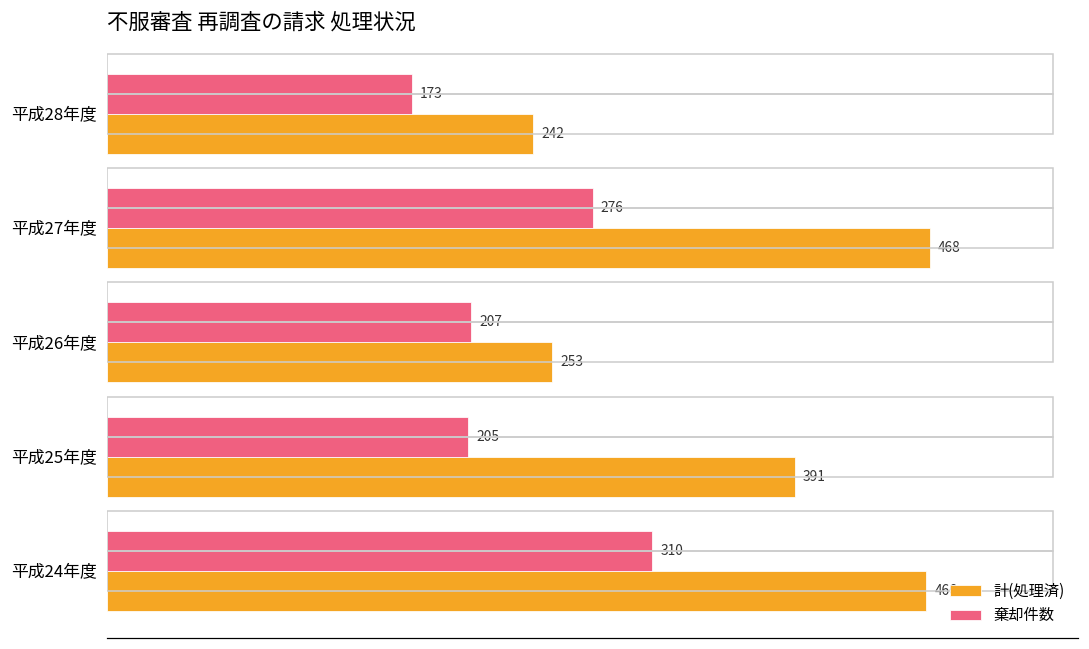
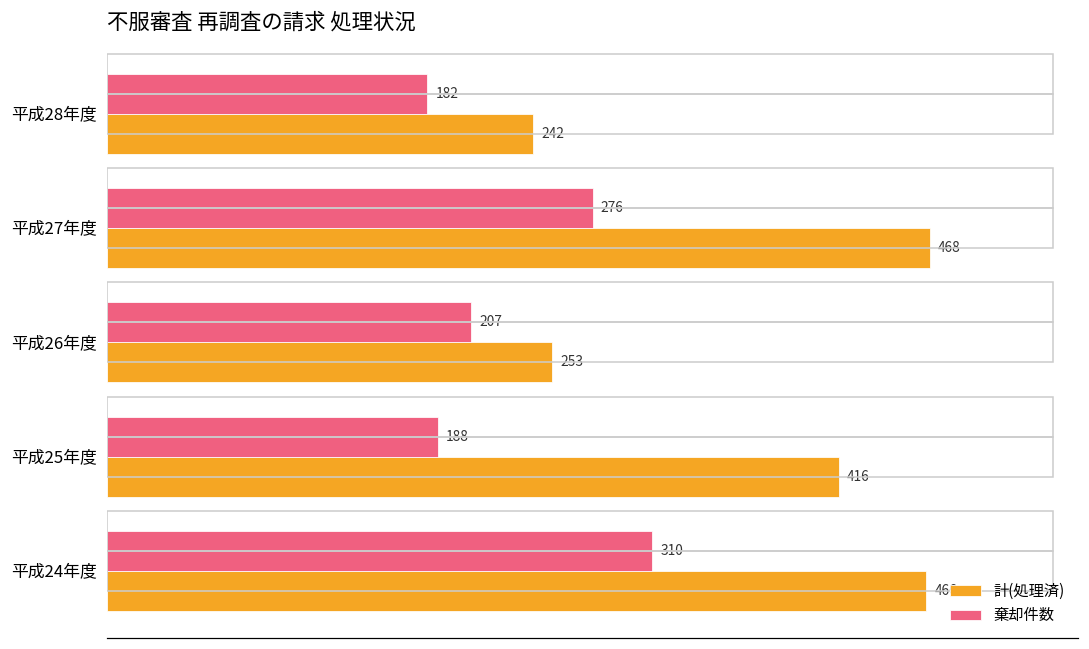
  {
    "計(処理済)": {
      "平成28年度": 242,
      "平成27年度": 468,
      "平成26年度": 253,
-     "平成25年度": 391,
+     "平成25年度": 416,
      "平成24年度": 466
    },
    "棄却件数": {
-     "平成28年度": 173,
+     "平成28年度": 182,
      "平成27年度": 276,
      "平成26年度": 207,
-     "平成25年度": 205,
+     "平成25年度": 188,
      "平成24年度": 310
    }
  }
